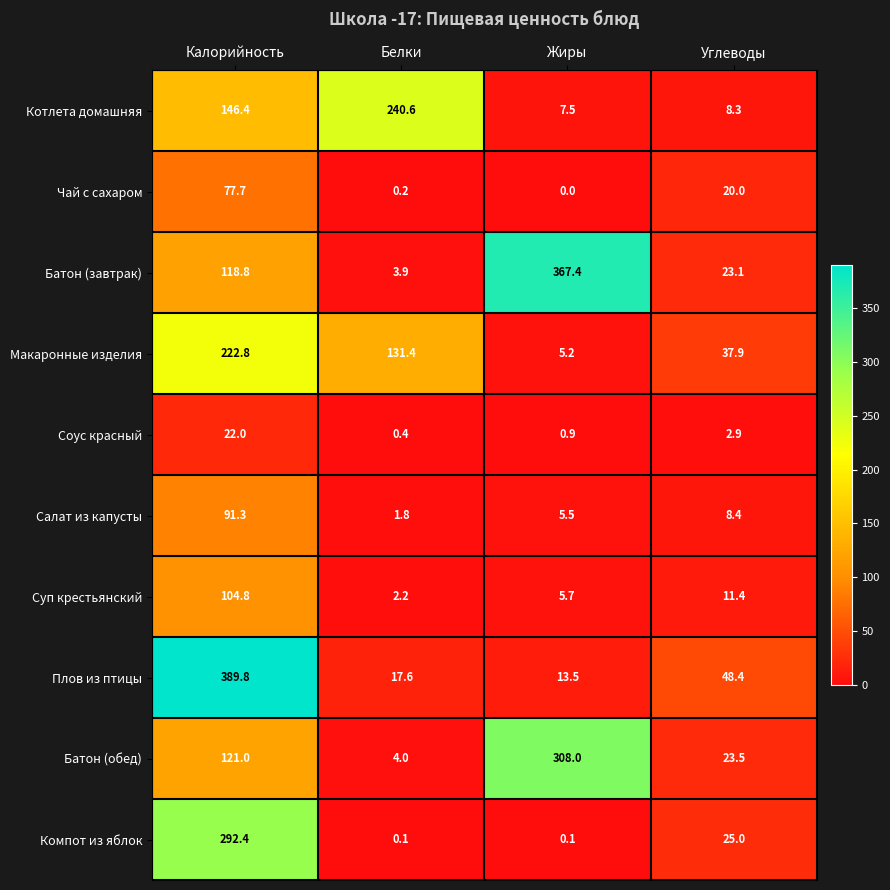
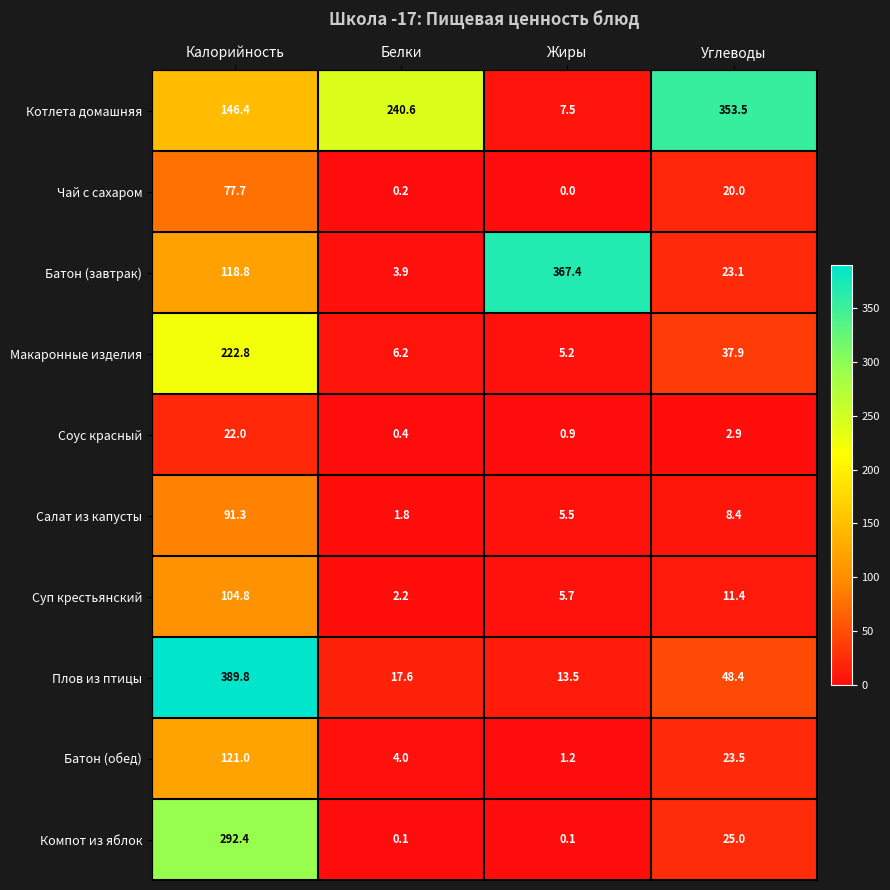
  {
    "Котлета домашняя": {
      "Калорийность": 146.4,
      "Белки": 240.6,
      "Жиры": 7.5,
-     "Углеводы": 8.3
+     "Углеводы": 353.5
    },
    "Чай с сахаром": {
      "Калорийность": 77.7,
      "Белки": 0.2,
      "Жиры": 0.0,
      "Углеводы": 20.0
    },
    "Батон (завтрак)": {
      "Калорийность": 118.8,
      "Белки": 3.9,
      "Жиры": 367.4,
      "Углеводы": 23.1
    },
    "Макаронные изделия": {
      "Калорийность": 222.8,
-     "Белки": 131.4,
+     "Белки": 6.2,
      "Жиры": 5.2,
      "Углеводы": 37.9
    },
    "Соус красный": {
      "Калорийность": 22.0,
      "Белки": 0.4,
      "Жиры": 0.9,
      "Углеводы": 2.9
    },
    "Салат из капусты": {
      "Калорийность": 91.3,
      "Белки": 1.8,
      "Жиры": 5.5,
      "Углеводы": 8.4
    },
    "Суп крестьянский": {
      "Калорийность": 104.8,
      "Белки": 2.2,
      "Жиры": 5.7,
      "Углеводы": 11.4
    },
    "Плов из птицы": {
      "Калорийность": 389.8,
      "Белки": 17.6,
      "Жиры": 13.5,
      "Углеводы": 48.4
    },
    "Батон (обед)": {
      "Калорийность": 121.0,
      "Белки": 4.0,
-     "Жиры": 308.0,
+     "Жиры": 1.2,
      "Углеводы": 23.5
    },
    "Компот из яблок": {
      "Калорийность": 292.4,
      "Белки": 0.1,
      "Жиры": 0.1,
      "Углеводы": 25.0
    }
  }
